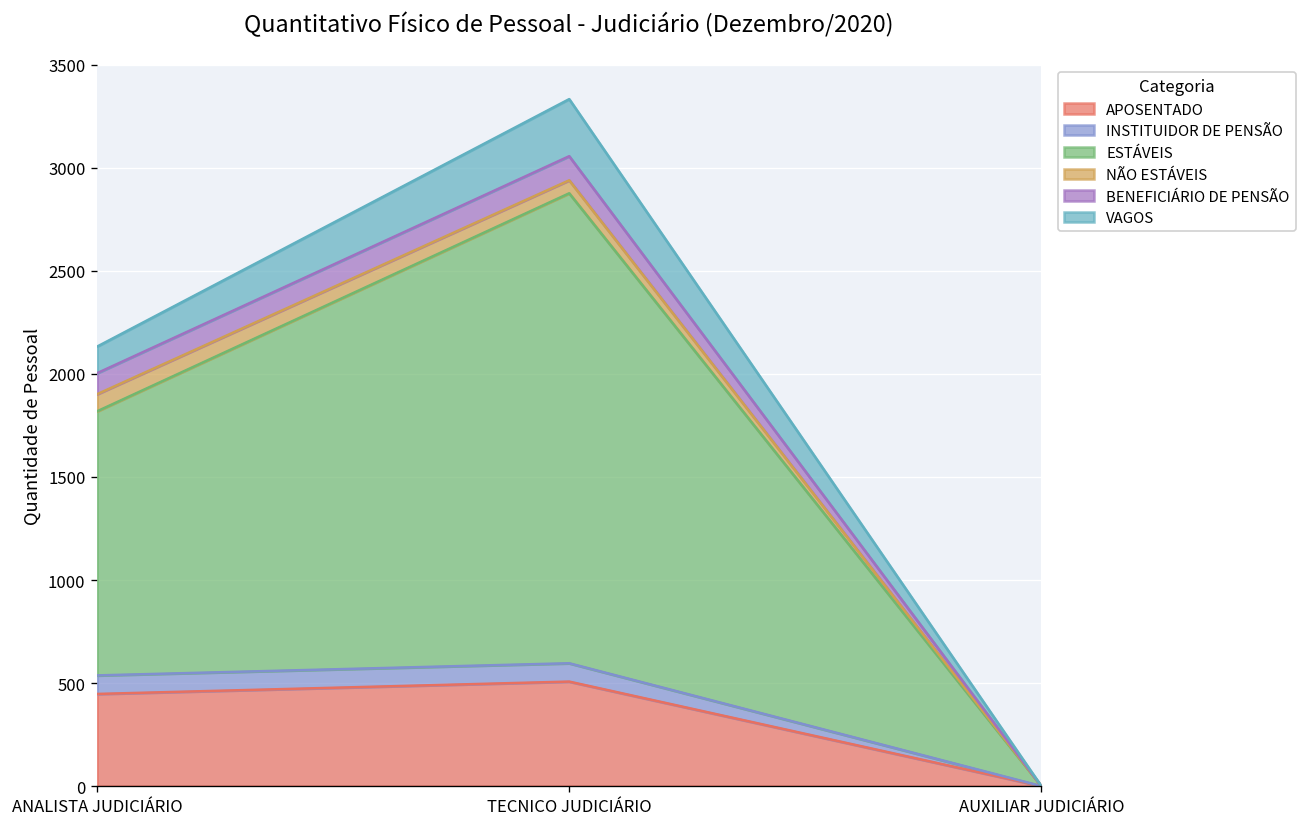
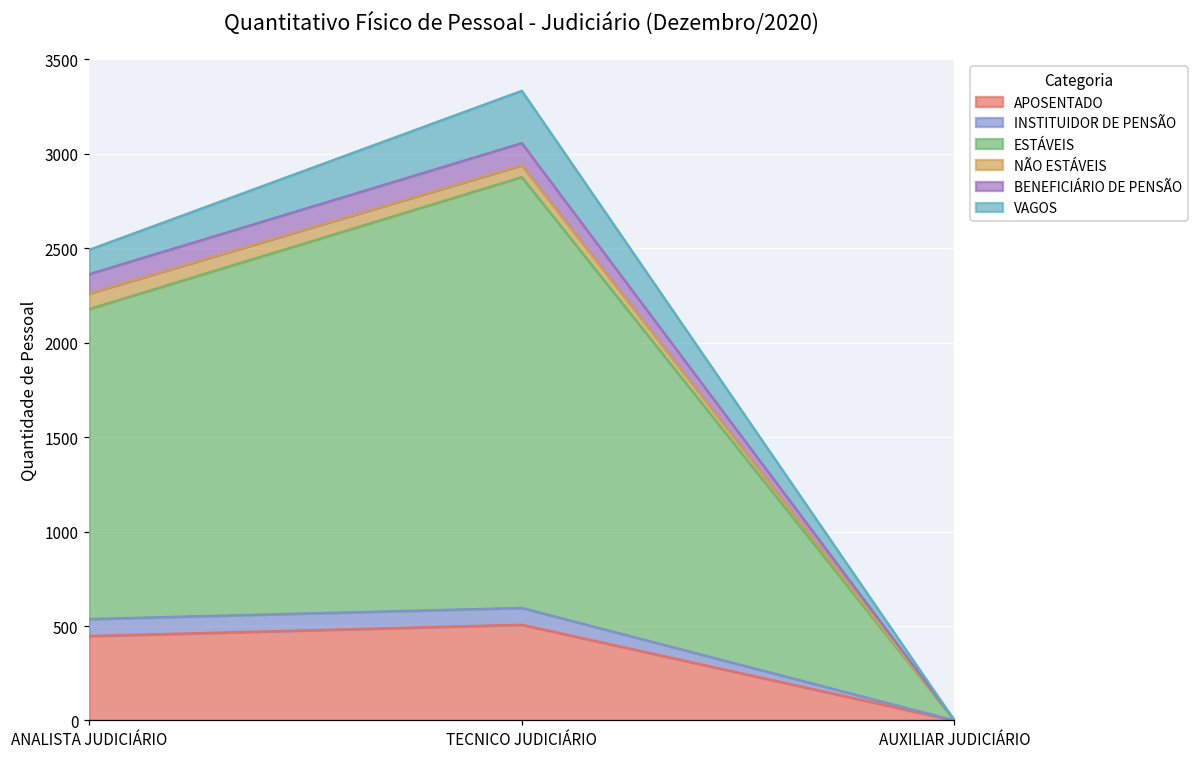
  {
    "ESTÁVEIS": {
-     "ANALISTA JUDICIÁRIO": 1280,
+     "ANALISTA JUDICIÁRIO": 1640,
      "TECNICO JUDICIÁRIO": 2280
    }
  }
